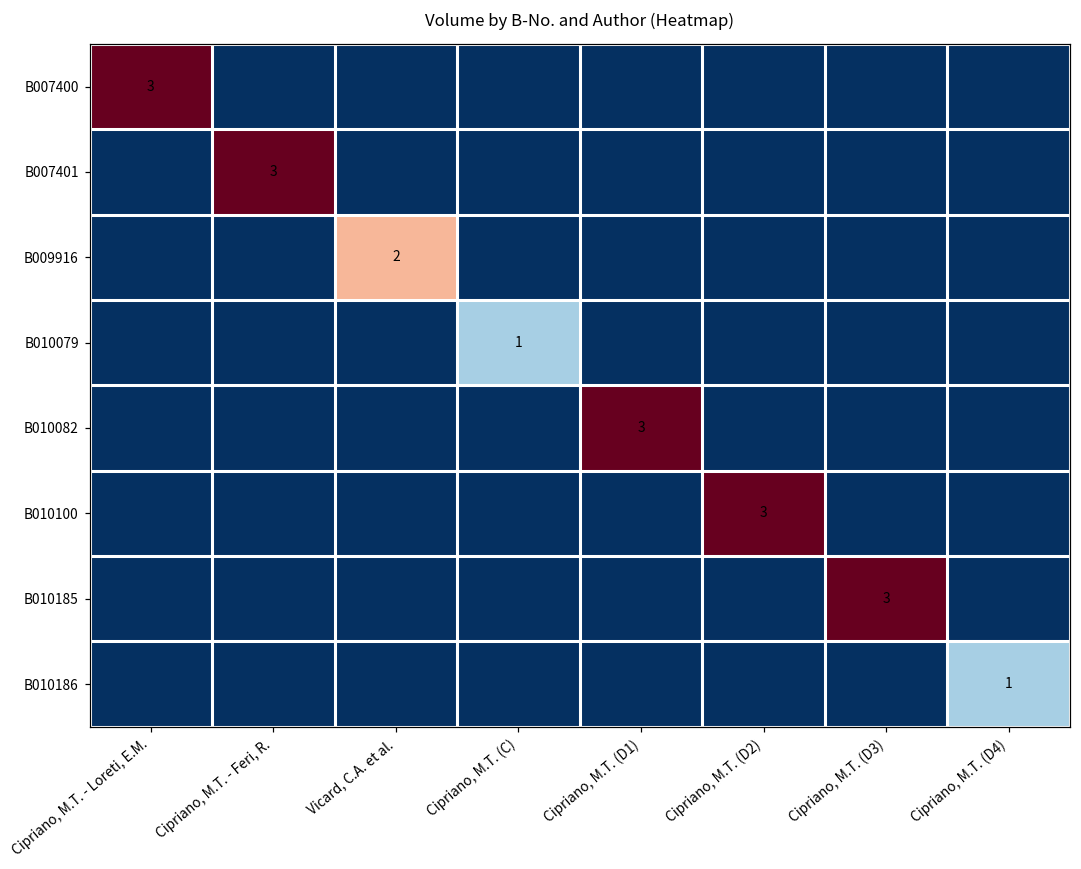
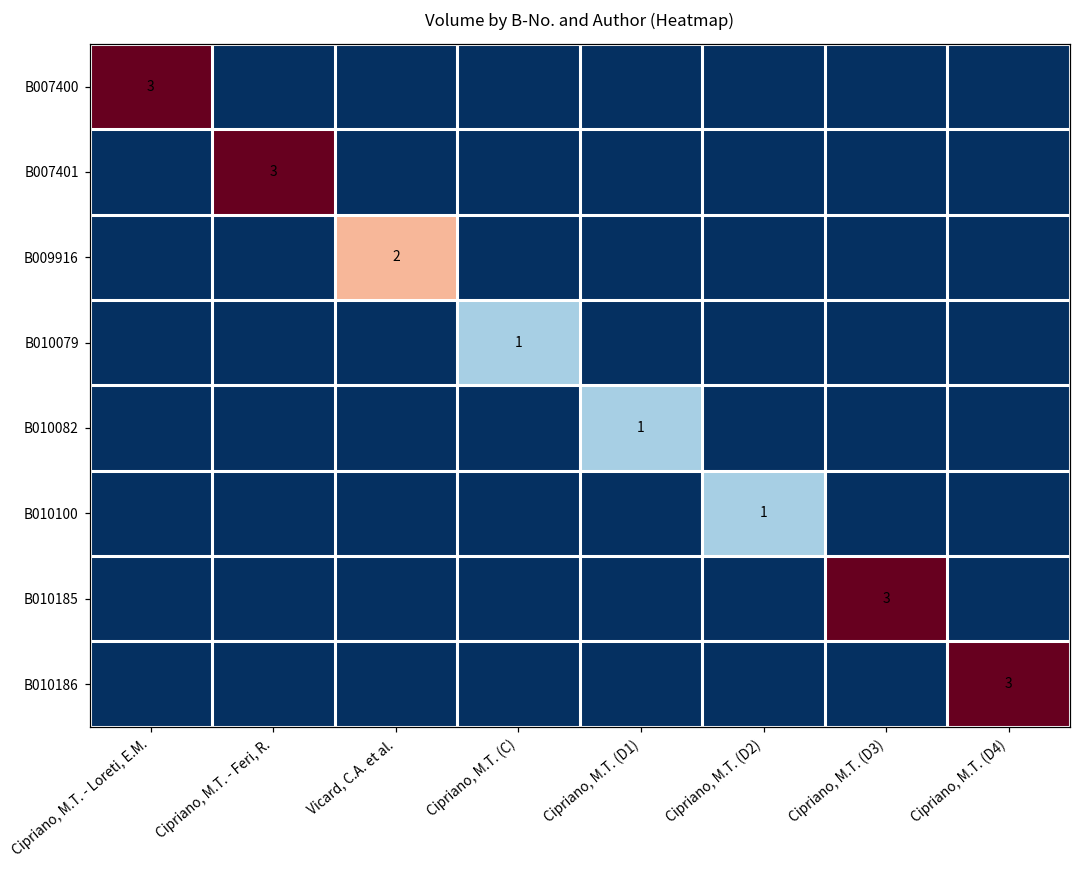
  {
    "B007400": {
      "Cipriano, M.T. - Loreti, E.M.": 3
    },
    "B007401": {
      "Cipriano, M.T. - Feri, R.": 3
    },
    "B009916": {
      "Vicard, C.A. et al.": 2
    },
    "B010079": {
      "Cipriano, M.T. (C)": 1
    },
    "B010082": {
-     "Cipriano, M.T. (D1)": 3
+     "Cipriano, M.T. (D1)": 1
    },
    "B010100": {
-     "Cipriano, M.T. (D2)": 3
+     "Cipriano, M.T. (D2)": 1
    },
    "B010185": {
      "Cipriano, M.T. (D3)": 3
    },
    "B010186": {
-     "Cipriano, M.T. (D4)": 1
+     "Cipriano, M.T. (D4)": 3
    }
  }
